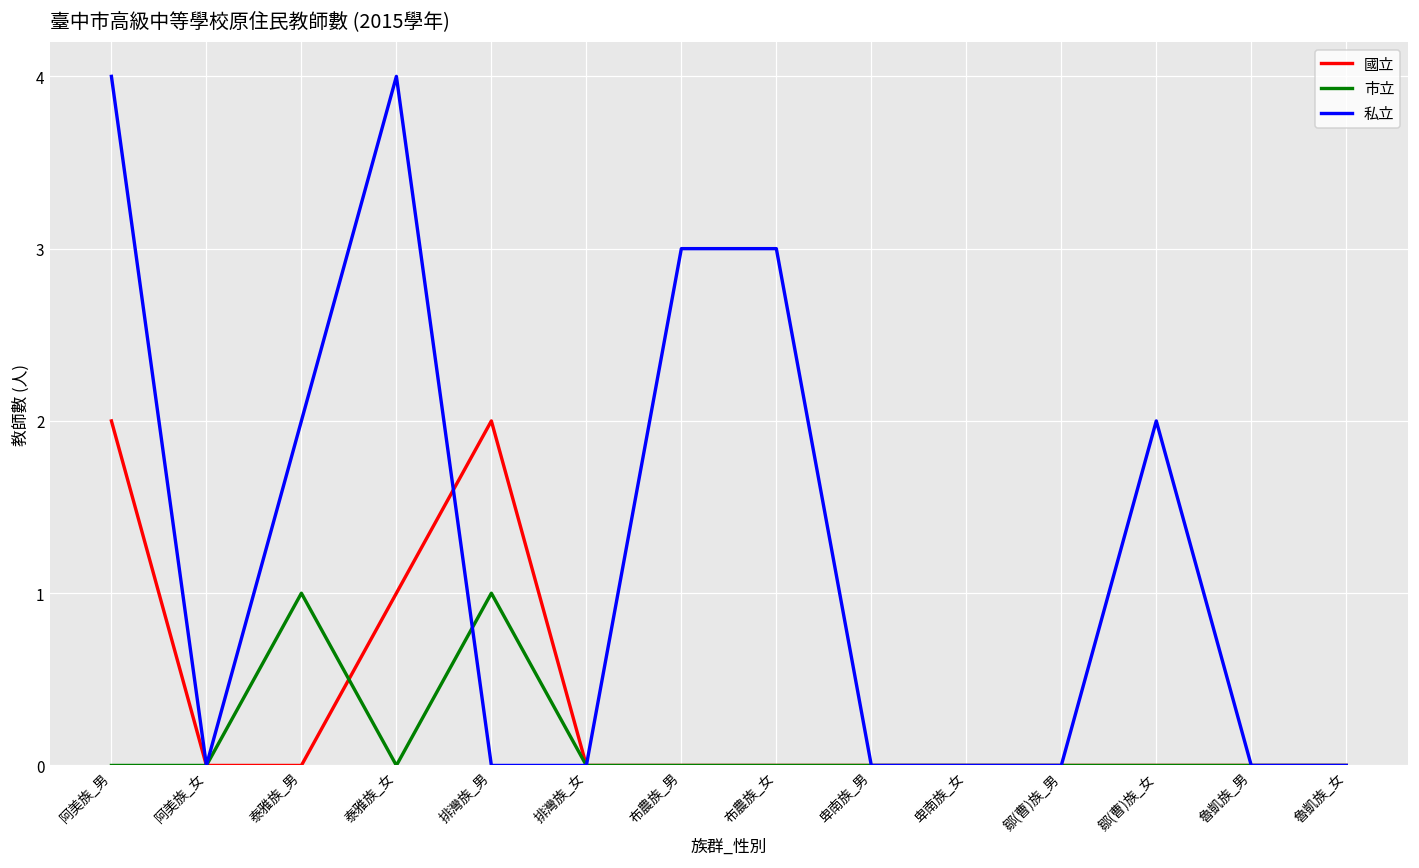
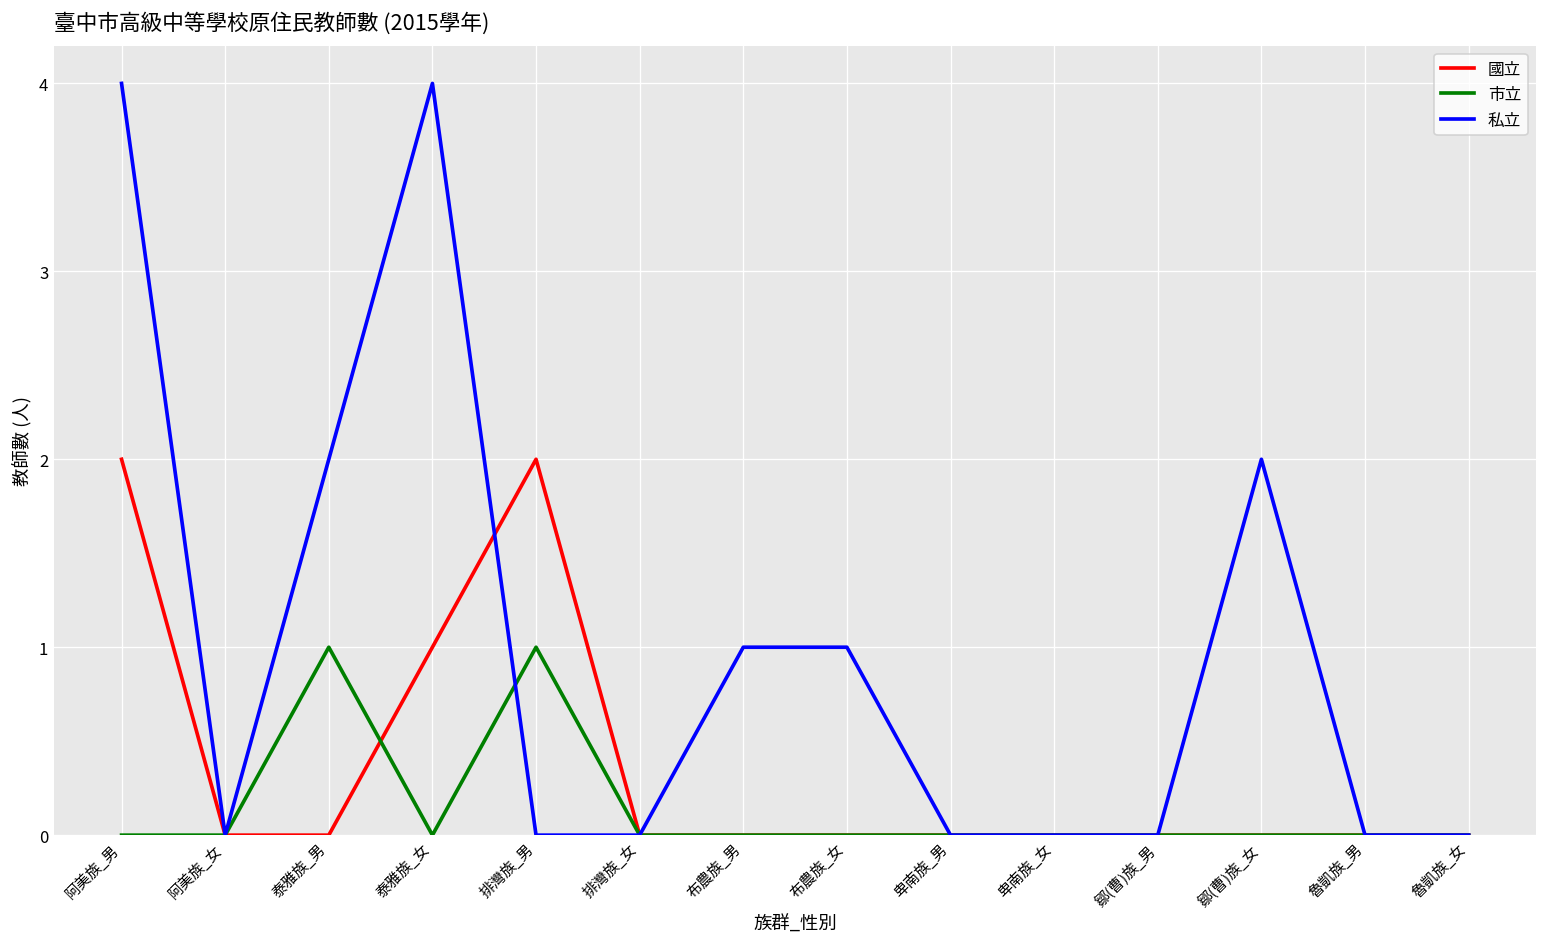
  {
    "國立": {
      "阿美族_男": 2,
      "泰雅族_男": 0,
      "泰雅族_女": 1,
      "排灣族_男": 2
    },
    "市立": {
      "阿美族_男": 0,
      "泰雅族_男": 1,
      "泰雅族_女": 0,
      "排灣族_男": 1
    },
    "私立": {
      "阿美族_男": 4,
      "泰雅族_男": 2,
      "泰雅族_女": 4,
      "排灣族_男": 0,
-     "布農族_男": 3,
-     "布農族_女": 3,
+     "布農族_男": 1,
+     "布農族_女": 1,
      "鄒(曹)族_女": 2
    }
  }
